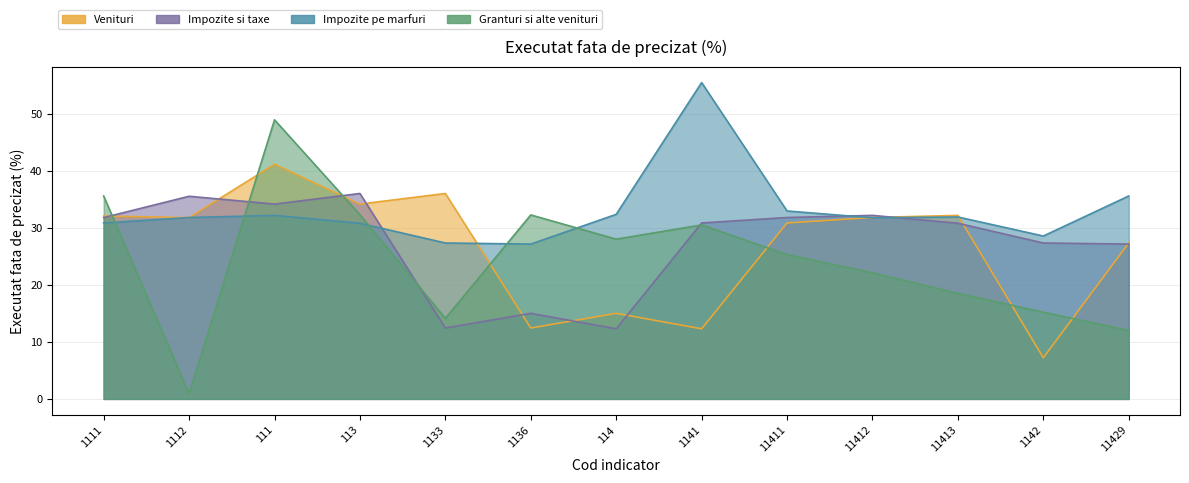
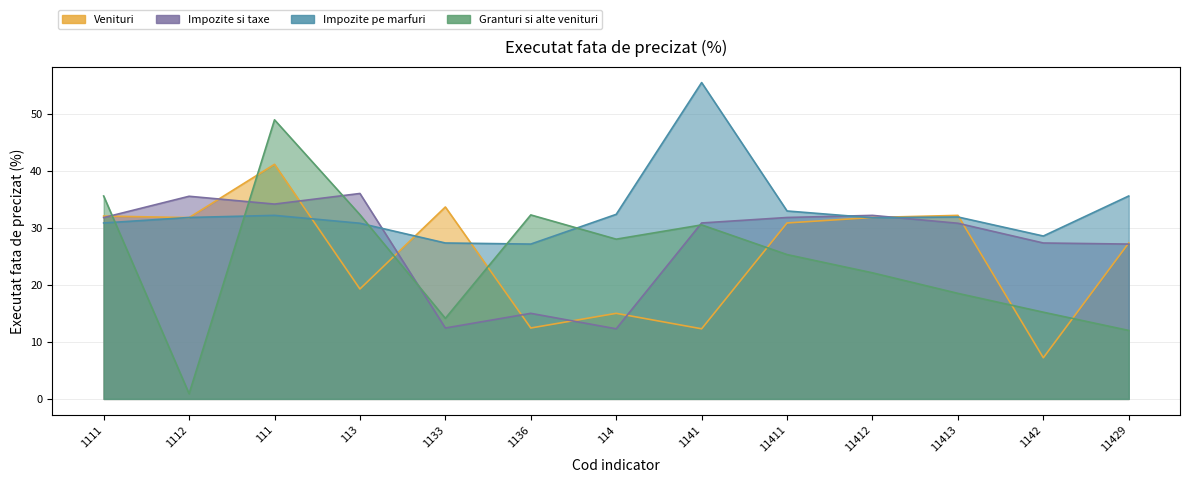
  {
    "Venituri": {
      "111": 41,
-     "113": 34,
-     "1133": 36,
+     "113": 19,
+     "1133": 34,
      "1136": 12,
      "114": 15,
      "1141": 12,
      "11411": 31,
      "1142": 7
    }
  }
